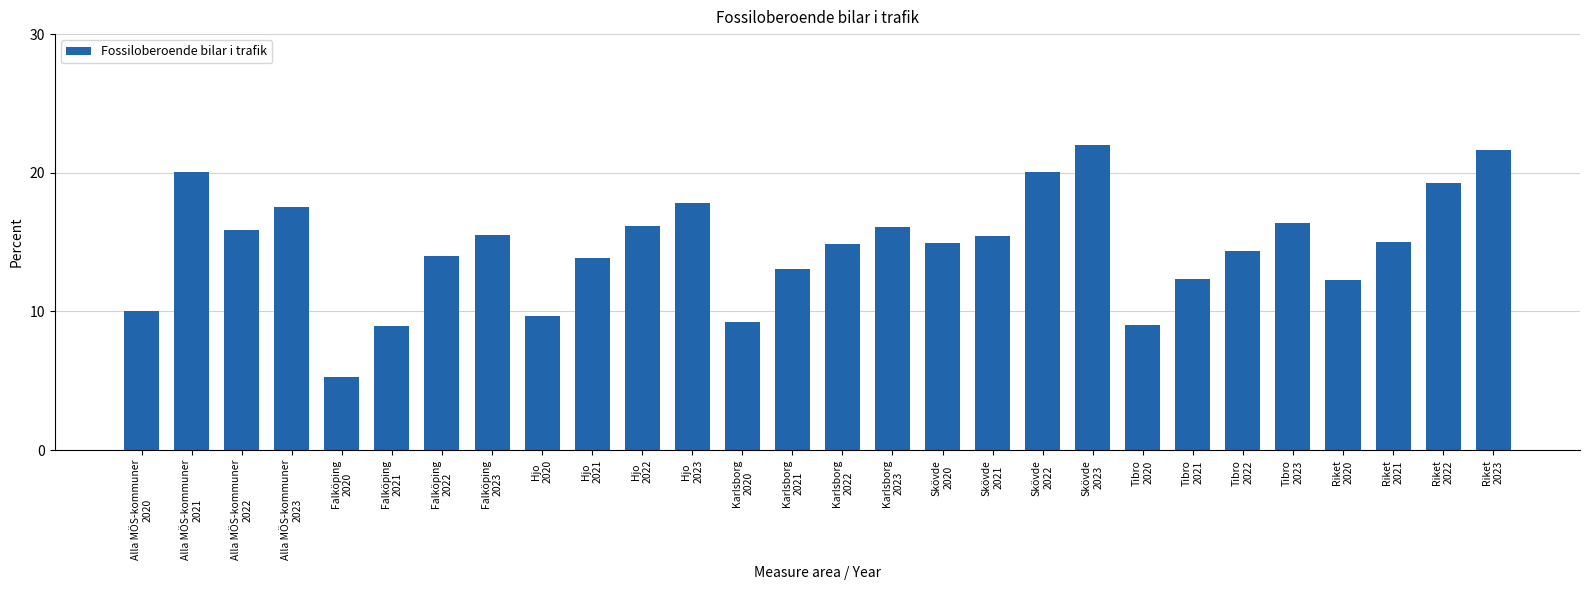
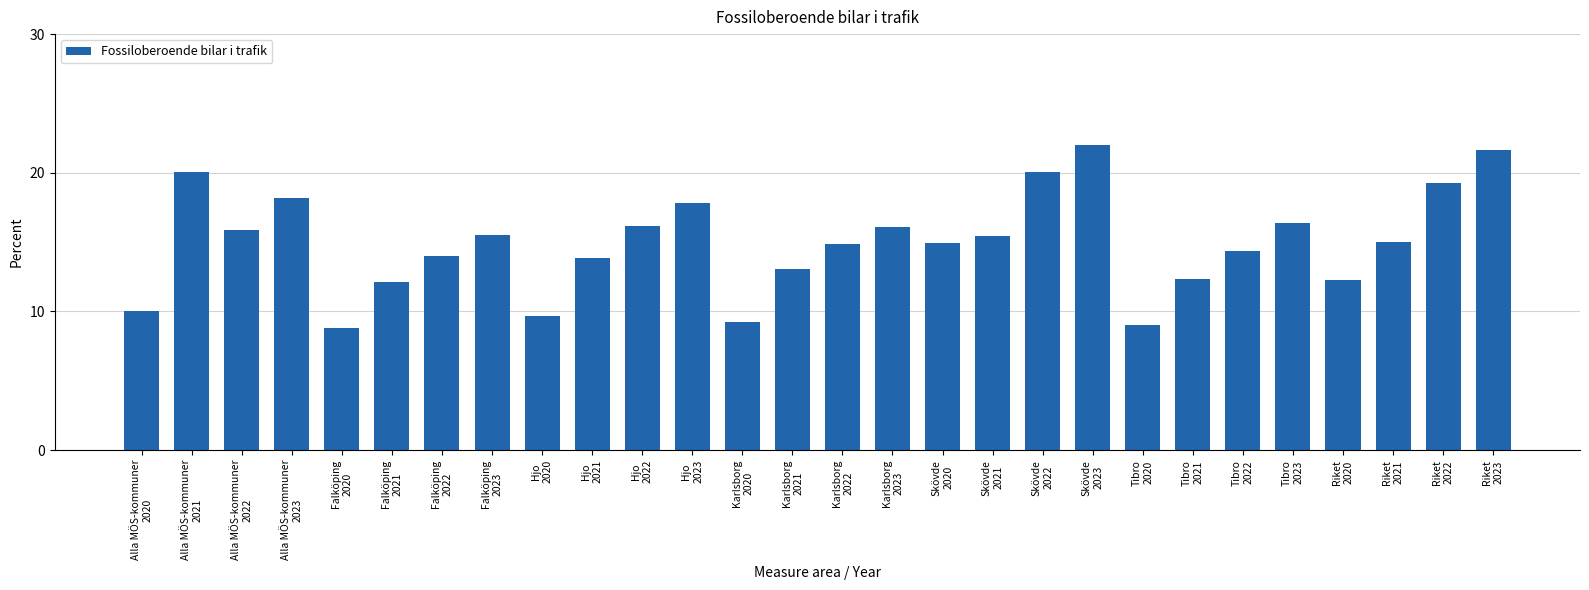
  {
    "Alla MÖS-kommuner 2020": 10.0,
    "Alla MÖS-kommuner 2021": 20.1,
    "Alla MÖS-kommuner 2022": 15.9,
-   "Alla MÖS-kommuner 2023": 17.6,
-   "Falköping 2020": 5.2,
-   "Falköping 2021": 8.9,
+   "Alla MÖS-kommuner 2023": 18.2,
+   "Falköping 2020": 8.8,
+   "Falköping 2021": 12.1,
    "Falköping 2022": 14.0,
    "Falköping 2023": 15.5,
    "Hjo 2020": 9.7,
    "Hjo 2021": 13.9,
    "Hjo 2022": 16.2,
    "Hjo 2023": 17.8,
    "Karlsborg 2020": 9.2,
    "Karlsborg 2021": 13.1,
    "Karlsborg 2022": 14.8,
    "Karlsborg 2023": 16.1,
    "Skövde 2020": 15.0,
    "Skövde 2021": 15.4,
    "Skövde 2022": 20.1,
    "Skövde 2023": 22.0,
    "Tibro 2020": 9.0,
    "Tibro 2021": 12.3,
    "Tibro 2022": 14.4,
    "Tibro 2023": 16.4,
    "Riket 2020": 12.2,
    "Riket 2021": 15.0,
    "Riket 2022": 19.3,
    "Riket 2023": 21.7
  }
